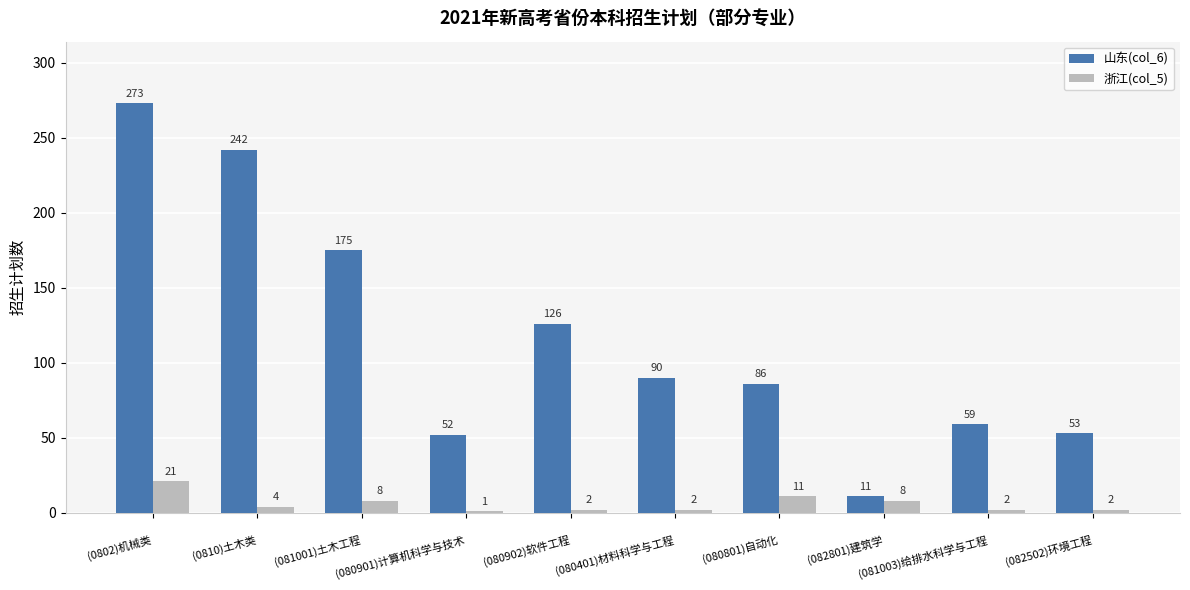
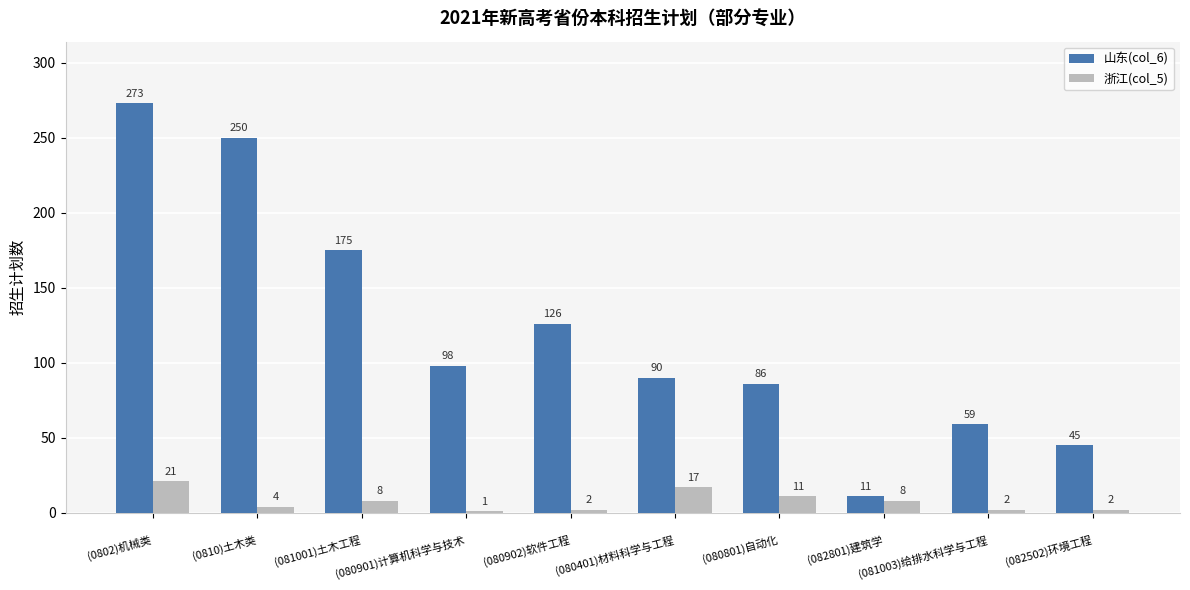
  {
    "山东(col_6)": {
      "(0802)机械类": 273,
-     "(0810)土木类": 242,
+     "(0810)土木类": 250,
      "(081001)土木工程": 175,
-     "(080901)计算机科学与技术": 52,
+     "(080901)计算机科学与技术": 98,
      "(080902)软件工程": 126,
      "(080401)材料科学与工程": 90,
      "(080801)自动化": 86,
      "(082801)建筑学": 11,
      "(081003)给排水科学与工程": 59,
-     "(082502)环境工程": 53
+     "(082502)环境工程": 45
    },
    "浙江(col_5)": {
      "(0802)机械类": 21,
      "(0810)土木类": 4,
      "(081001)土木工程": 8,
      "(080901)计算机科学与技术": 1,
      "(080902)软件工程": 2,
-     "(080401)材料科学与工程": 2,
+     "(080401)材料科学与工程": 17,
      "(080801)自动化": 11,
      "(082801)建筑学": 8,
      "(081003)给排水科学与工程": 2,
      "(082502)环境工程": 2
    }
  }
